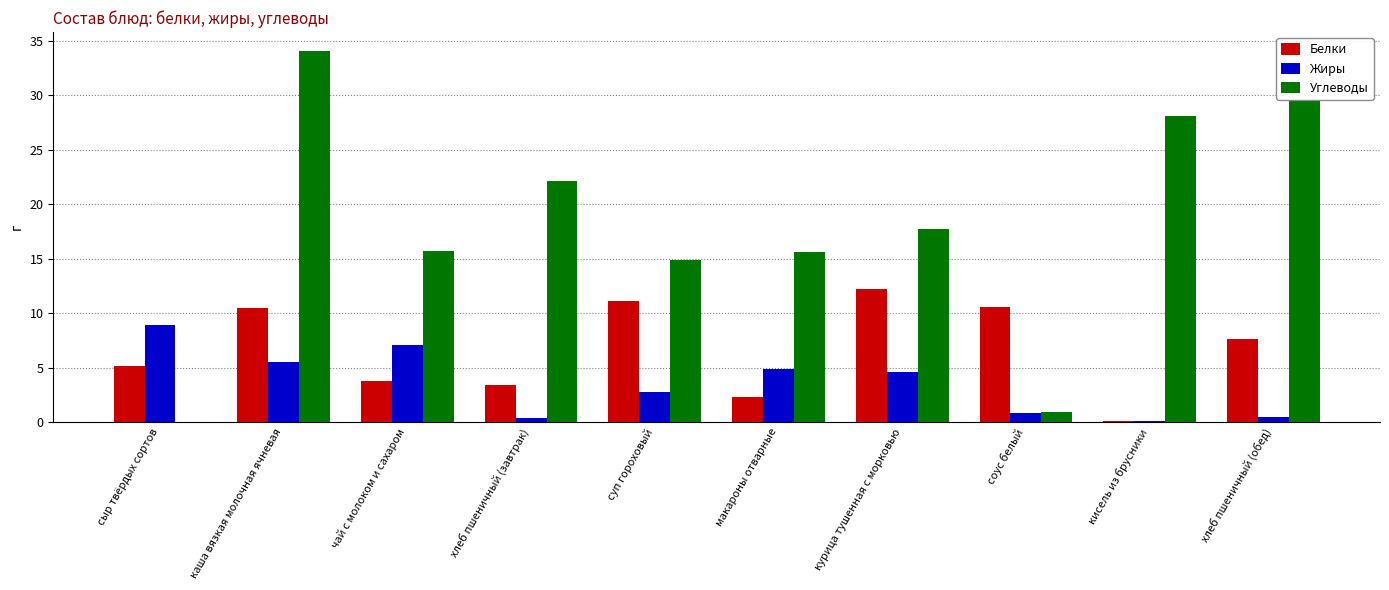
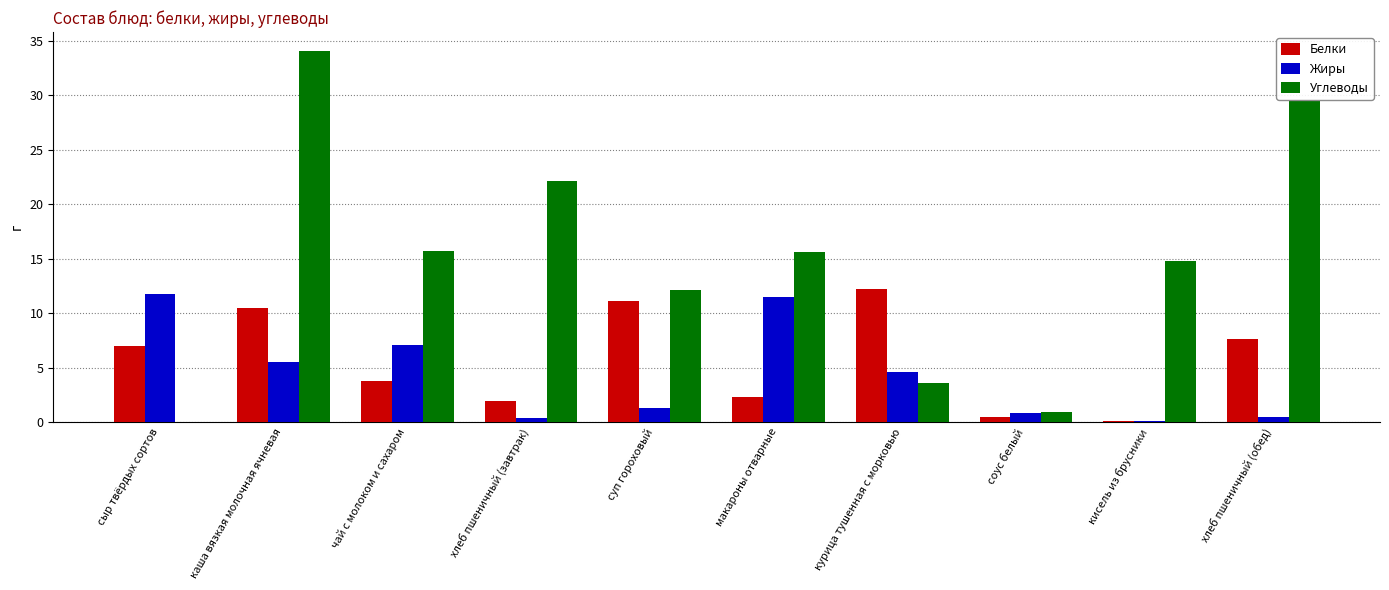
  {
    "Белки": {
-     "сыр твёрдых сортов": 5.1,
+     "сыр твёрдых сортов": 7.0,
      "каша вязкая молочная ячневая": 10.5,
      "чай с молоком и сахаром": 3.8,
-     "хлеб пшеничный (завтрак)": 3.4,
+     "хлеб пшеничный (завтрак)": 1.9,
      "суп гороховый": 11.1,
      "макароны отварные": 2.3,
      "курица тушенная с морковью": 12.2,
-     "соус белый": 10.6,
+     "соус белый": 0.5,
      "хлеб пшеничный (обед)": 7.6
    },
    "Жиры": {
-     "сыр твёрдых сортов": 8.9,
+     "сыр твёрдых сортов": 11.8,
      "каша вязкая молочная ячневая": 5.5,
      "чай с молоком и сахаром": 7.1,
      "хлеб пшеничный (завтрак)": 0.4,
-     "суп гороховый": 2.8,
-     "макароны отварные": 4.9,
+     "суп гороховый": 1.3,
+     "макароны отварные": 11.5,
      "курица тушенная с морковью": 4.6,
      "соус белый": 0.8,
      "хлеб пшеничный (обед)": 0.5
    },
    "Углеводы": {
      "сыр твёрдых сортов": 0.0,
      "каша вязкая молочная ячневая": 34.1,
      "чай с молоком и сахаром": 15.7,
      "хлеб пшеничный (завтрак)": 22.1,
-     "суп гороховый": 14.9,
+     "суп гороховый": 12.1,
      "макароны отварные": 15.6,
-     "курица тушенная с морковью": 17.7,
+     "курица тушенная с морковью": 3.6,
      "соус белый": 0.9,
-     "кисель из брусники": 28.1,
+     "кисель из брусники": 14.8,
      "хлеб пшеничный (обед)": 29.5
    }
  }
